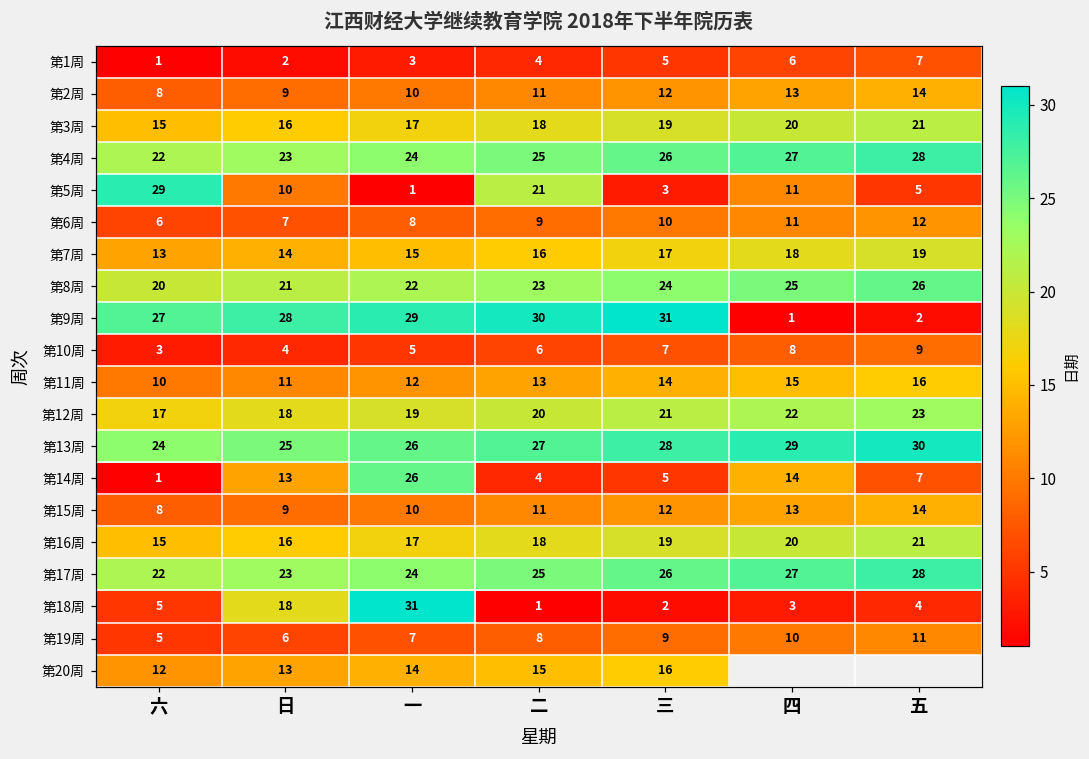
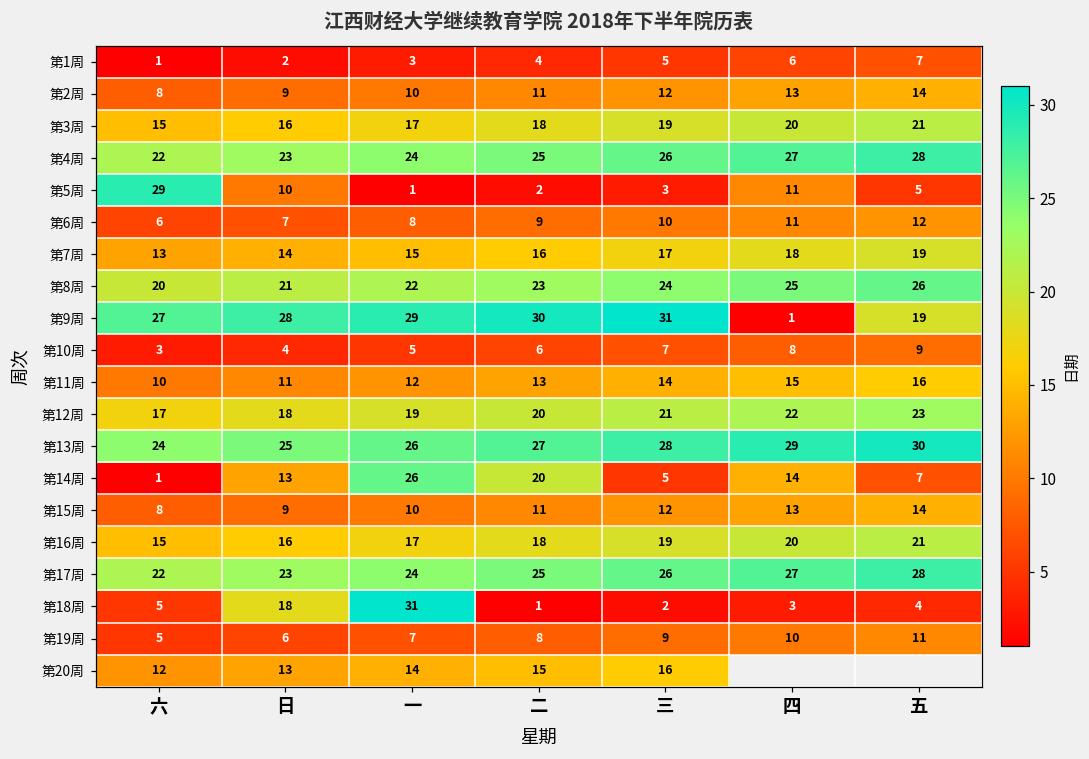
  {
    "第1周": {
      "六": 1,
      "日": 2,
      "一": 3,
      "二": 4,
      "三": 5,
      "四": 6,
      "五": 7
    },
    "第2周": {
      "六": 8,
      "日": 9,
      "一": 10,
      "二": 11,
      "三": 12,
      "四": 13,
      "五": 14
    },
    "第3周": {
      "六": 15,
      "日": 16,
      "一": 17,
      "二": 18,
      "三": 19,
      "四": 20,
      "五": 21
    },
    "第4周": {
      "六": 22,
      "日": 23,
      "一": 24,
      "二": 25,
      "三": 26,
      "四": 27,
      "五": 28
    },
    "第5周": {
      "六": 29,
      "日": 10,
      "一": 1,
-     "二": 21,
+     "二": 2,
      "三": 3,
      "四": 11,
      "五": 5
    },
    "第6周": {
      "六": 6,
      "日": 7,
      "一": 8,
      "二": 9,
      "三": 10,
      "四": 11,
      "五": 12
    },
    "第7周": {
      "六": 13,
      "日": 14,
      "一": 15,
      "二": 16,
      "三": 17,
      "四": 18,
      "五": 19
    },
    "第8周": {
      "六": 20,
      "日": 21,
      "一": 22,
      "二": 23,
      "三": 24,
      "四": 25,
      "五": 26
    },
    "第9周": {
      "六": 27,
      "日": 28,
      "一": 29,
      "二": 30,
      "三": 31,
      "四": 1,
-     "五": 2
+     "五": 19
    },
    "第10周": {
      "六": 3,
      "日": 4,
      "一": 5,
      "二": 6,
      "三": 7,
      "四": 8,
      "五": 9
    },
    "第11周": {
      "六": 10,
      "日": 11,
      "一": 12,
      "二": 13,
      "三": 14,
      "四": 15,
      "五": 16
    },
    "第12周": {
      "六": 17,
      "日": 18,
      "一": 19,
      "二": 20,
      "三": 21,
      "四": 22,
      "五": 23
    },
    "第13周": {
      "六": 24,
      "日": 25,
      "一": 26,
      "二": 27,
      "三": 28,
      "四": 29,
      "五": 30
    },
    "第14周": {
      "六": 1,
      "日": 13,
      "一": 26,
-     "二": 4,
+     "二": 20,
      "三": 5,
      "四": 14,
      "五": 7
    },
    "第15周": {
      "六": 8,
      "日": 9,
      "一": 10,
      "二": 11,
      "三": 12,
      "四": 13,
      "五": 14
    },
    "第16周": {
      "六": 15,
      "日": 16,
      "一": 17,
      "二": 18,
      "三": 19,
      "四": 20,
      "五": 21
    },
    "第17周": {
      "六": 22,
      "日": 23,
      "一": 24,
      "二": 25,
      "三": 26,
      "四": 27,
      "五": 28
    },
    "第18周": {
      "六": 5,
      "日": 18,
      "一": 31,
      "二": 1,
      "三": 2,
      "四": 3,
      "五": 4
    },
    "第19周": {
      "六": 5,
      "日": 6,
      "一": 7,
      "二": 8,
      "三": 9,
      "四": 10,
      "五": 11
    },
    "第20周": {
      "六": 12,
      "日": 13,
      "一": 14,
      "二": 15,
      "三": 16
    }
  }
